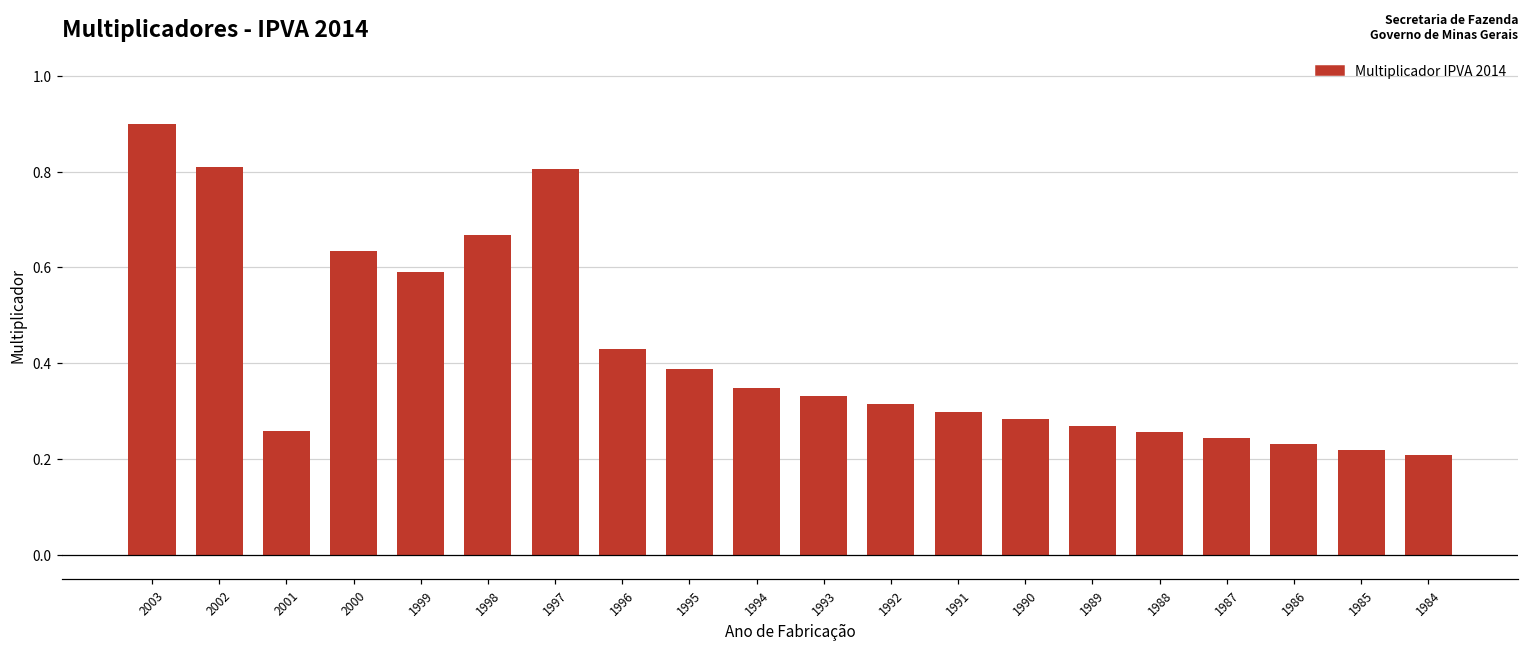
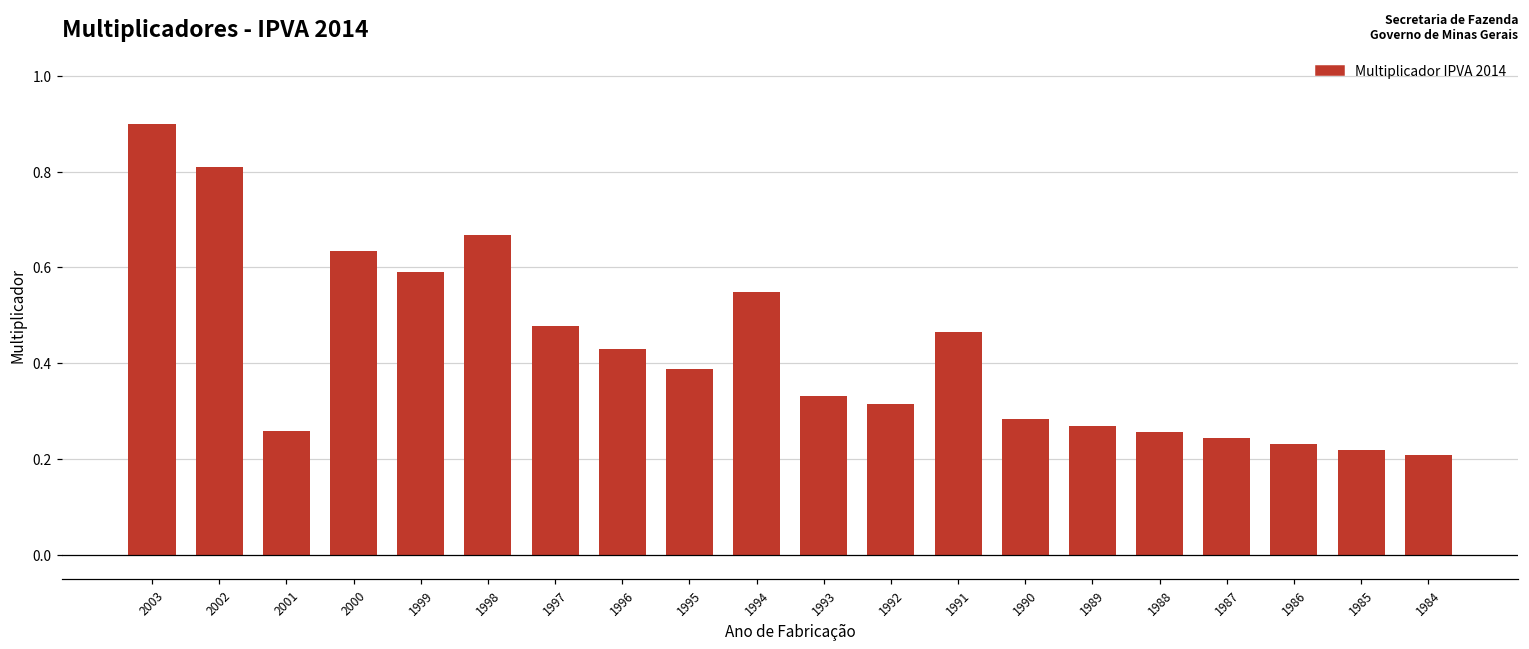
  {
    "2003": 0.90,
    "2002": 0.81,
    "2001": 0.26,
    "2000": 0.63,
    "1999": 0.59,
    "1998": 0.67,
-   "1997": 0.81,
+   "1997": 0.48,
    "1996": 0.43,
    "1995": 0.39,
-   "1994": 0.35,
+   "1994": 0.55,
    "1993": 0.33,
    "1992": 0.31,
-   "1991": 0.30,
+   "1991": 0.46,
    "1990": 0.28,
    "1989": 0.27,
    "1988": 0.26,
    "1987": 0.24,
    "1986": 0.23,
    "1985": 0.22,
    "1984": 0.21
  }
